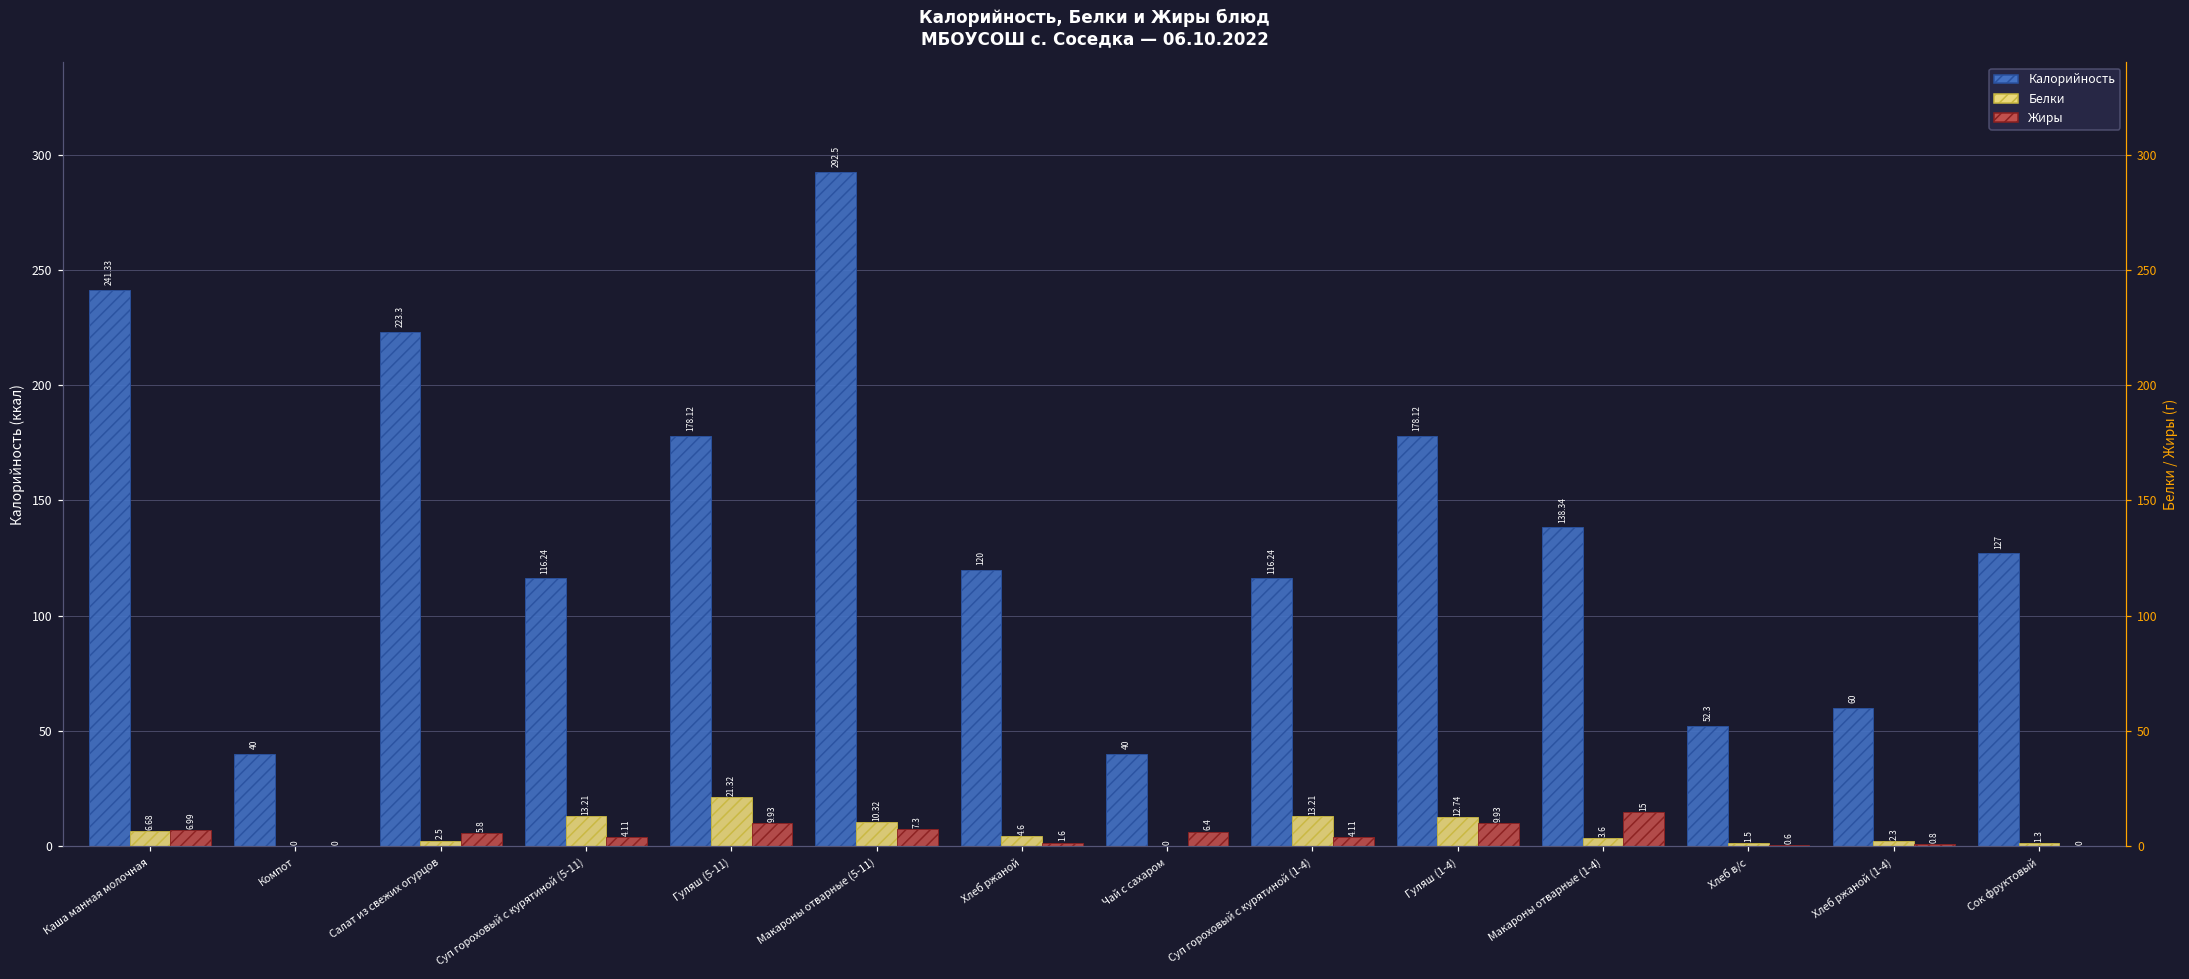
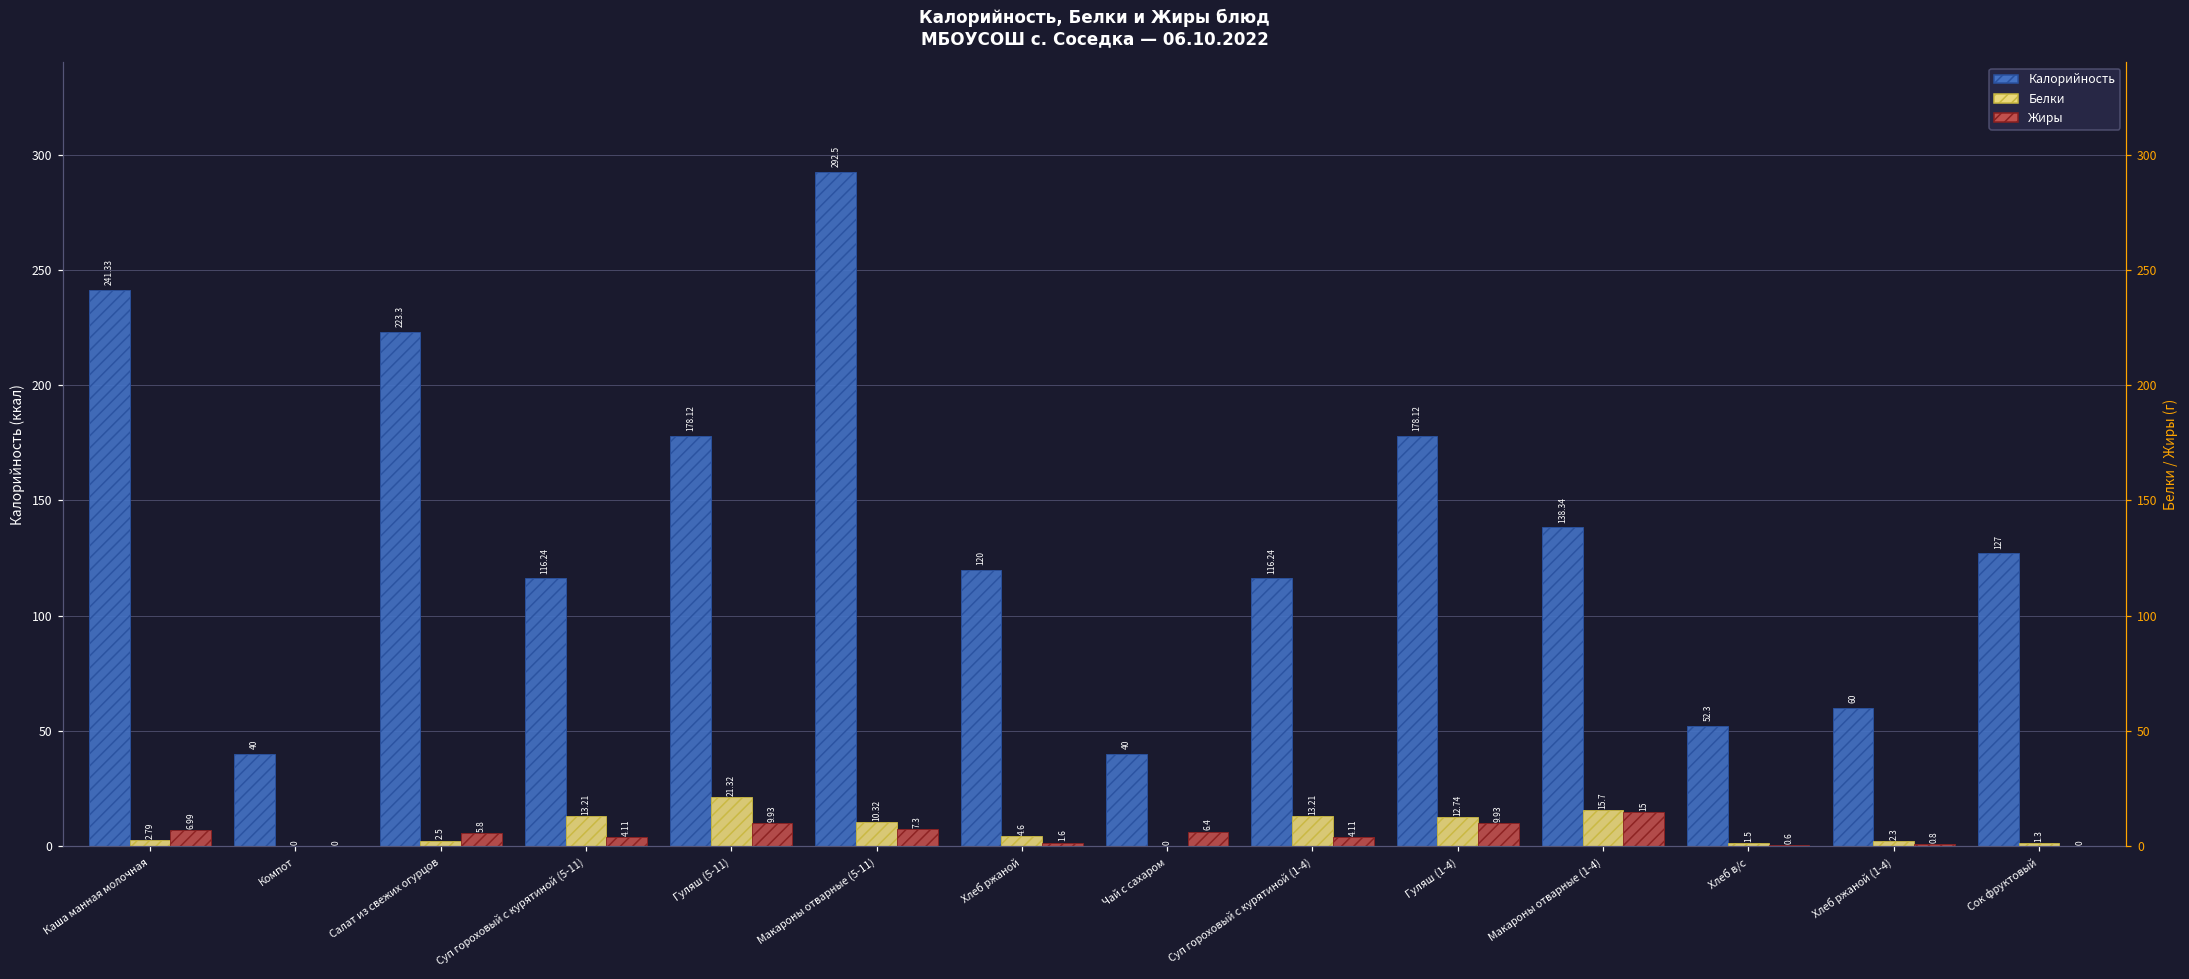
  {
    "Калорийность": {
      "Каша манная молочная": 241.33,
      "Компот": 40,
      "Салат из свежих огурцов": 223.3,
      "Суп гороховый с курятиной (5-11)": 116.24,
      "Гуляш (5-11)": 178.12,
      "Макароны отварные (5-11)": 292.5,
      "Хлеб ржаной": 120,
      "Чай с сахаром": 40,
      "Суп гороховый с курятиной (1-4)": 116.24,
      "Гуляш (1-4)": 178.12,
      "Макароны отварные (1-4)": 138.34,
      "Хлеб в/с": 52.3,
      "Хлеб ржаной (1-4)": 60,
      "Сок фруктовый": 127
    },
    "Белки": {
-     "Каша манная молочная": 6.68,
+     "Каша манная молочная": 2.79,
      "Компот": 0,
      "Салат из свежих огурцов": 2.5,
      "Суп гороховый с курятиной (5-11)": 13.21,
      "Гуляш (5-11)": 21.32,
      "Макароны отварные (5-11)": 10.32,
      "Хлеб ржаной": 4.6,
      "Чай с сахаром": 0,
      "Суп гороховый с курятиной (1-4)": 13.21,
      "Гуляш (1-4)": 12.74,
-     "Макароны отварные (1-4)": 3.6,
+     "Макароны отварные (1-4)": 15.7,
      "Хлеб в/с": 1.5,
      "Хлеб ржаной (1-4)": 2.3,
      "Сок фруктовый": 1.3
    },
    "Жиры": {
      "Каша манная молочная": 6.99,
      "Компот": 0,
      "Салат из свежих огурцов": 5.8,
      "Суп гороховый с курятиной (5-11)": 4.11,
      "Гуляш (5-11)": 9.93,
      "Макароны отварные (5-11)": 7.3,
      "Хлеб ржаной": 1.6,
      "Чай с сахаром": 6.4,
      "Суп гороховый с курятиной (1-4)": 4.11,
      "Гуляш (1-4)": 9.93,
      "Макароны отварные (1-4)": 15,
      "Хлеб в/с": 0.6,
      "Хлеб ржаной (1-4)": 0.8,
      "Сок фруктовый": 0
    }
  }
